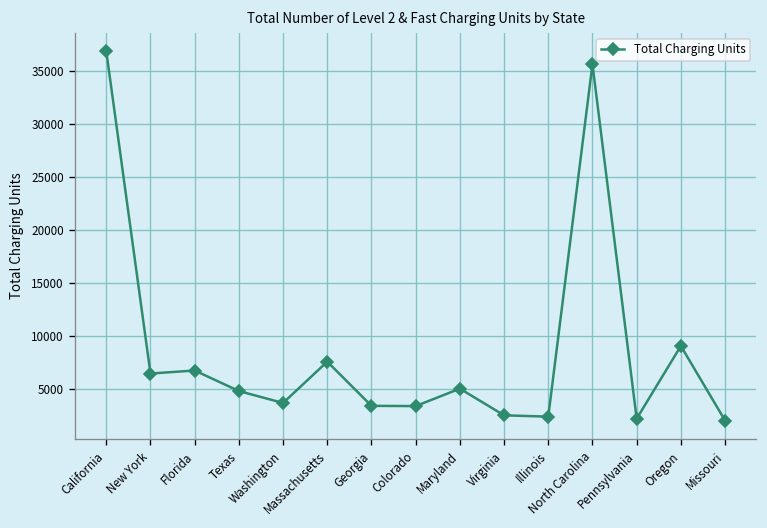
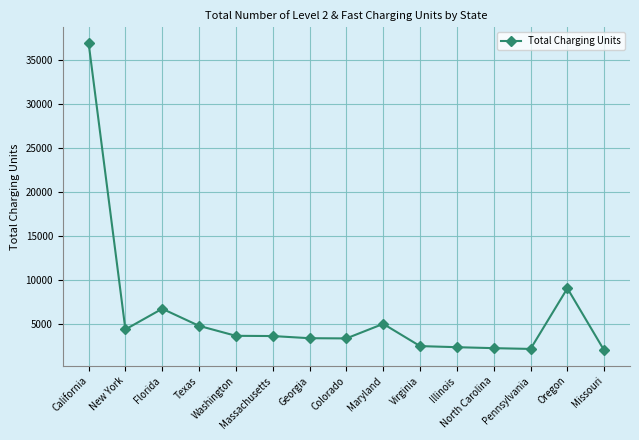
  {
    "California": 37000,
-   "New York": 6000,
+   "New York": 4000,
    "Florida": 7000,
    "Texas": 5000,
    "Washington": 4000,
-   "Massachusetts": 8000,
+   "Massachusetts": 4000,
    "Georgia": 3000,
    "Colorado": 3000,
    "Maryland": 5000,
    "Virginia": 3000,
    "Illinois": 2000,
-   "North Carolina": 36000,
+   "North Carolina": 2000,
    "Pennsylvania": 2000,
    "Oregon": 9000,
    "Missouri": 2000
  }
